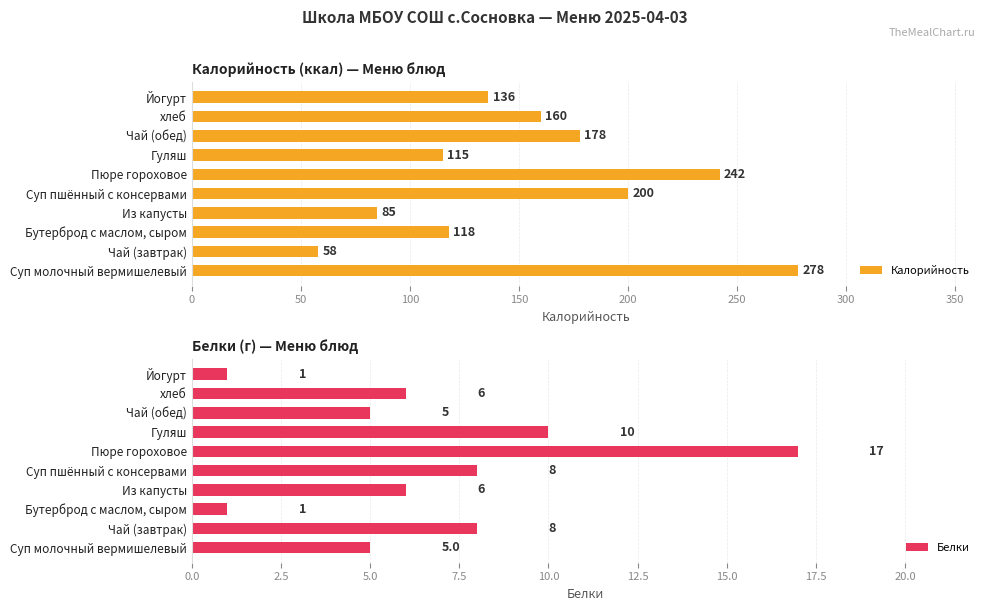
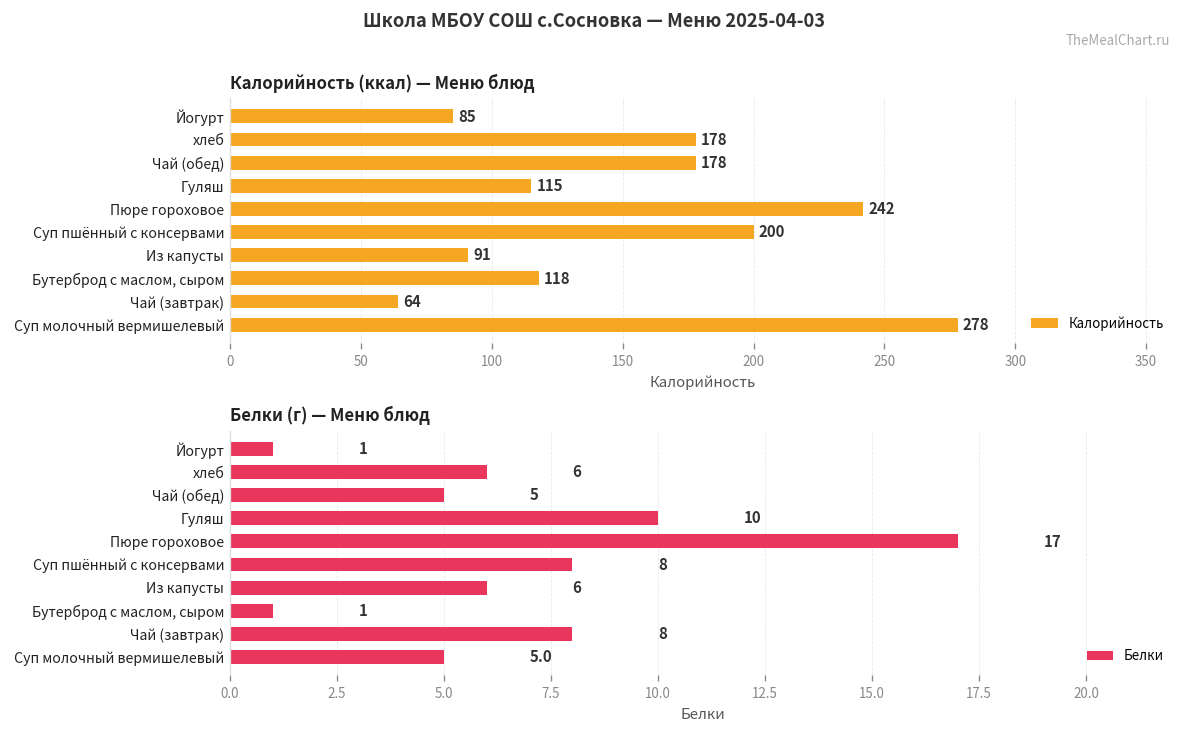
  {
    "Калорийность (ккал) — Меню блюд": {
-     "Йогурт": 136,
-     "хлеб": 160,
+     "Йогурт": 85,
+     "хлеб": 178,
      "Чай (обед)": 178,
      "Гуляш": 115,
      "Пюре гороховое": 242,
      "Суп пшённый с консервами": 200,
-     "Из капусты": 85,
+     "Из капусты": 91,
      "Бутерброд с маслом, сыром": 118,
-     "Чай (завтрак)": 58,
+     "Чай (завтрак)": 64,
      "Суп молочный вермишелевый": 278
    },
    "Белки (г) — Меню блюд": {
      "Йогурт": 1.0,
      "хлеб": 6.0,
      "Чай (обед)": 5.0,
      "Гуляш": 10.0,
      "Пюре гороховое": 17.0,
      "Из капусты": 6.0,
      "Бутерброд с маслом, сыром": 1.0,
      "Суп молочный вермишелевый": 5.0
    }
  }
